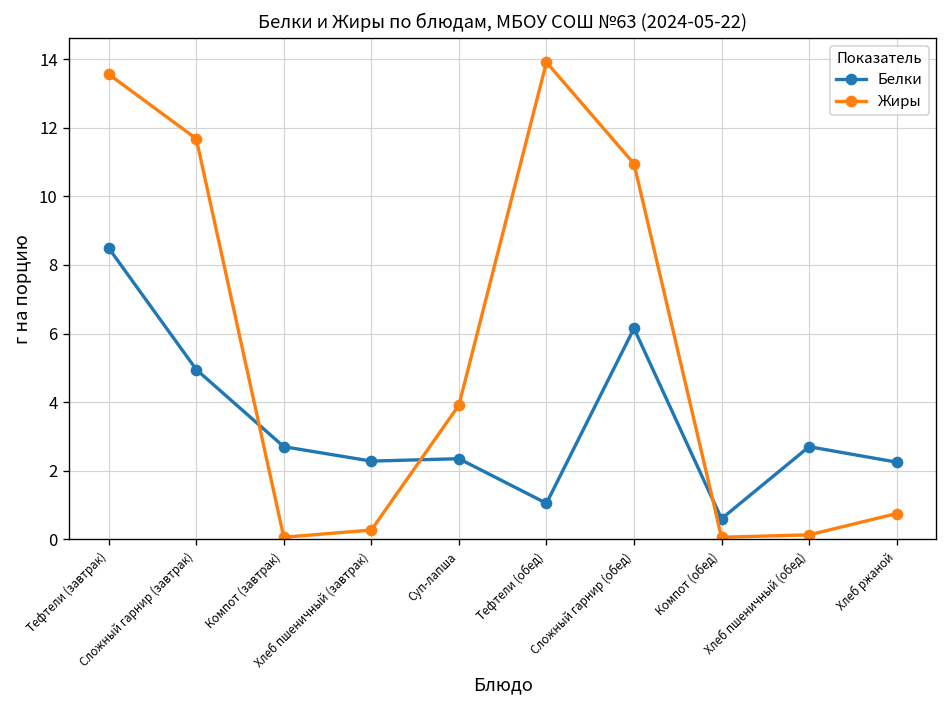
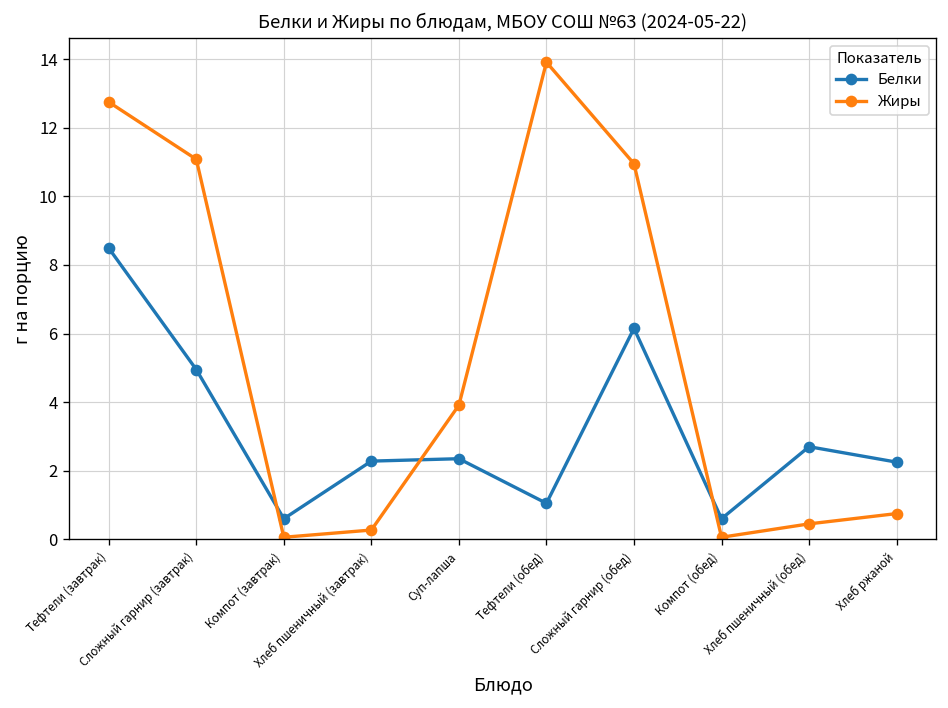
  {
    "Белки": {
      "Тефтели (завтрак)": 8.5,
      "Сложный гарнир (завтрак)": 5.0,
-     "Компот (завтрак)": 2.7,
+     "Компот (завтрак)": 0.6,
      "Хлеб пшеничный (завтрак)": 2.3,
      "Суп-лапша": 2.4,
      "Тефтели (обед)": 1.1,
      "Сложный гарнир (обед)": 6.2,
      "Компот (обед)": 0.6,
      "Хлеб пшеничный (обед)": 2.7,
      "Хлеб ржаной": 2.3
    },
    "Жиры": {
-     "Тефтели (завтрак)": 13.6,
-     "Сложный гарнир (завтрак)": 11.7,
+     "Тефтели (завтрак)": 12.8,
+     "Сложный гарнир (завтрак)": 11.1,
      "Компот (завтрак)": 0.1,
      "Хлеб пшеничный (завтрак)": 0.3,
      "Суп-лапша": 3.9,
      "Тефтели (обед)": 13.9,
      "Сложный гарнир (обед)": 11.0,
      "Компот (обед)": 0.1,
-     "Хлеб пшеничный (обед)": 0.1,
+     "Хлеб пшеничный (обед)": 0.5,
      "Хлеб ржаной": 0.8
    }
  }
